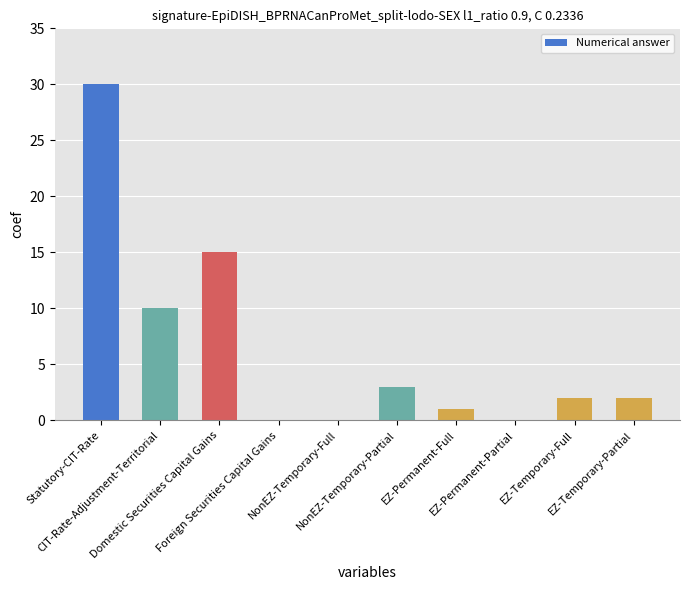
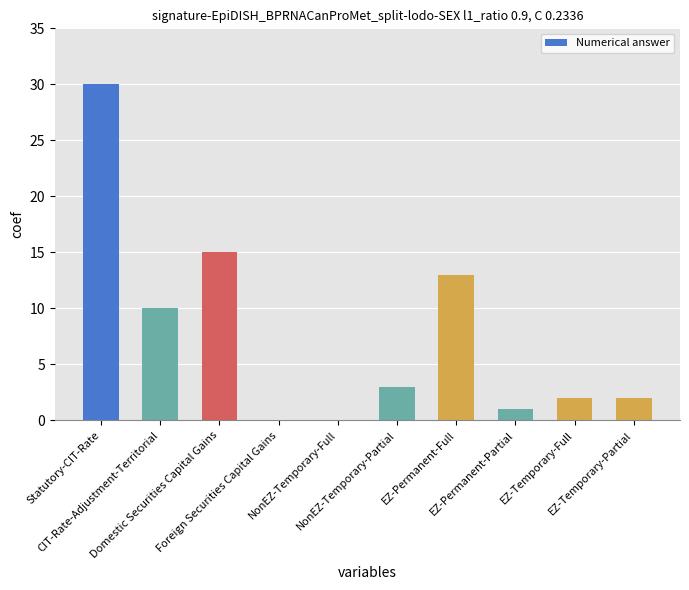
  {
    "Statutory-CIT-Rate": 30,
    "CIT-Rate-Adjustment-Territorial": 10,
    "Domestic Securities Capital Gains": 15,
    "Foreign Securities Capital Gains": 0,
    "NonEZ-Temporary-Full": 0,
    "NonEZ-Temporary-Partial": 3,
-   "EZ-Permanent-Full": 1,
-   "EZ-Permanent-Partial": 0,
+   "EZ-Permanent-Full": 13,
+   "EZ-Permanent-Partial": 1,
    "EZ-Temporary-Full": 2,
    "EZ-Temporary-Partial": 2
  }
